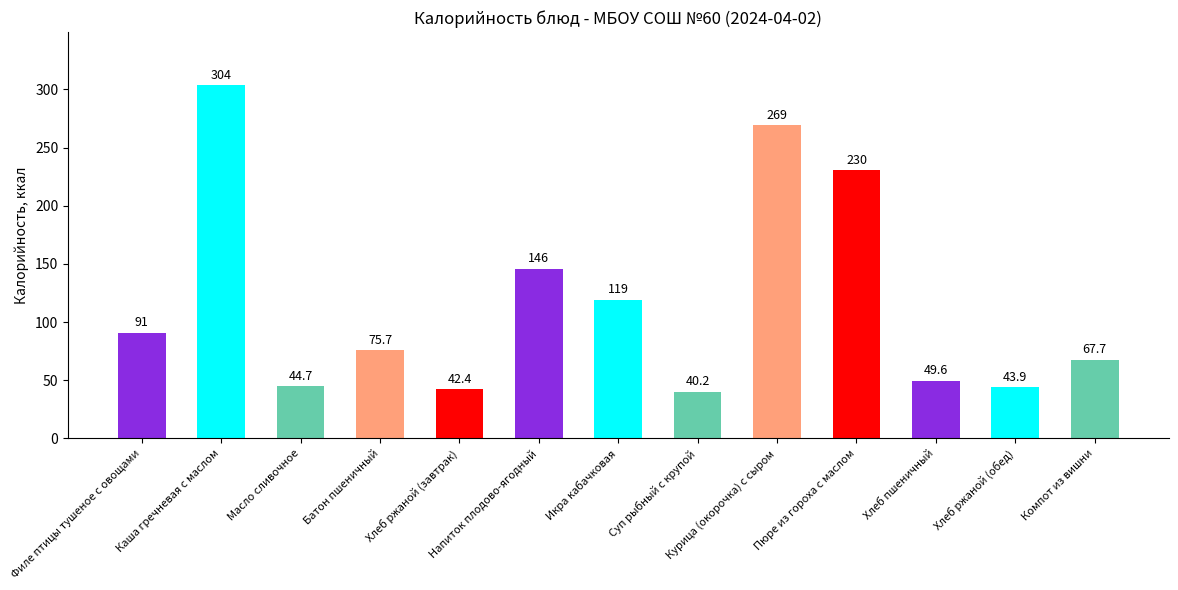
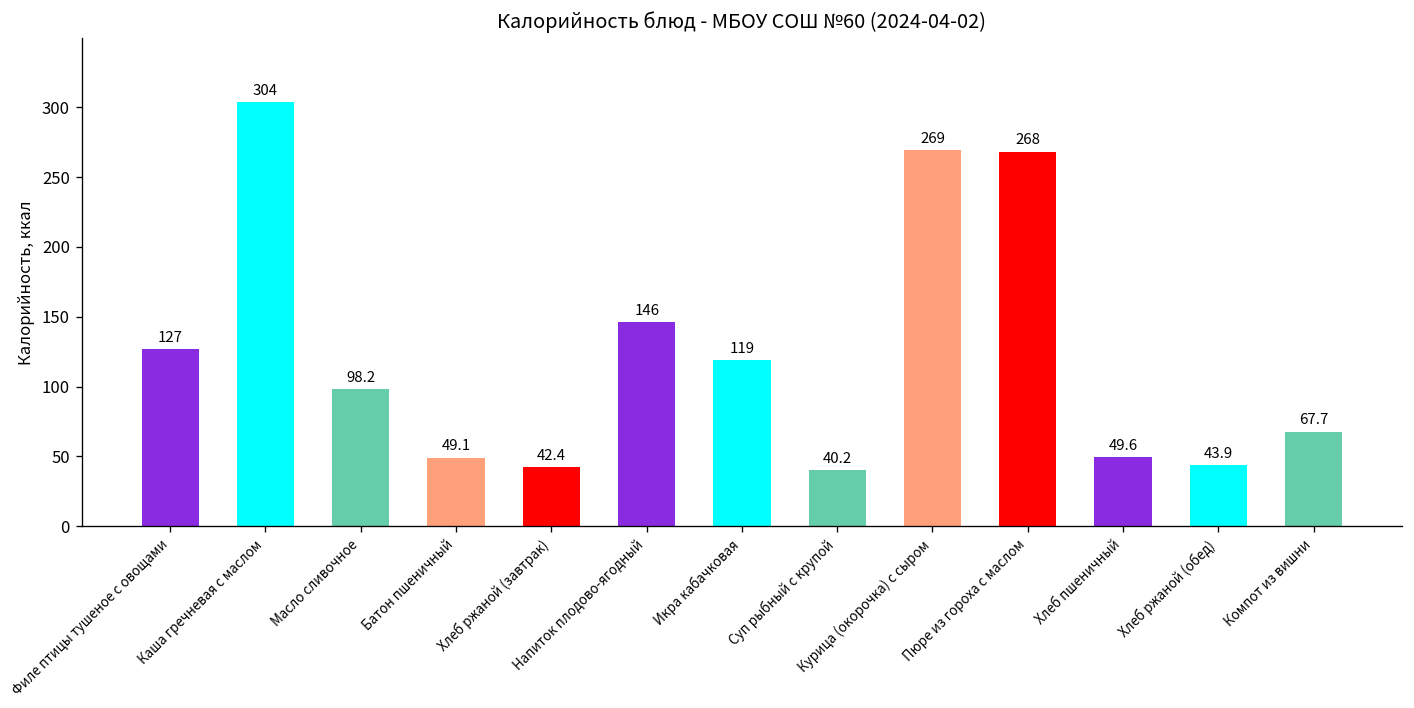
  {
-   "Филе птицы тушеное с овощами": 91,
+   "Филе птицы тушеное с овощами": 127,
    "Каша гречневая с маслом": 304,
-   "Масло сливочное": 44.7,
-   "Батон пшеничный": 75.7,
+   "Масло сливочное": 98.2,
+   "Батон пшеничный": 49.1,
    "Хлеб ржаной (завтрак)": 42.4,
    "Напиток плодово-ягодный": 146,
    "Икра кабачковая": 119,
    "Суп рыбный с крупой": 40.2,
    "Курица (окорочка) с сыром": 269,
-   "Пюре из гороха с маслом": 230,
+   "Пюре из гороха с маслом": 268,
    "Хлеб пшеничный": 49.6,
    "Хлеб ржаной (обед)": 43.9,
    "Компот из вишни": 67.7
  }
